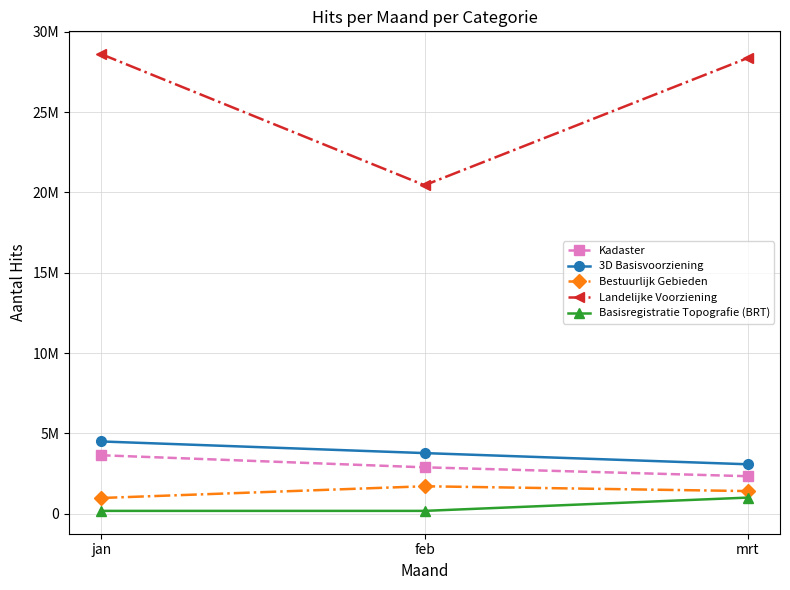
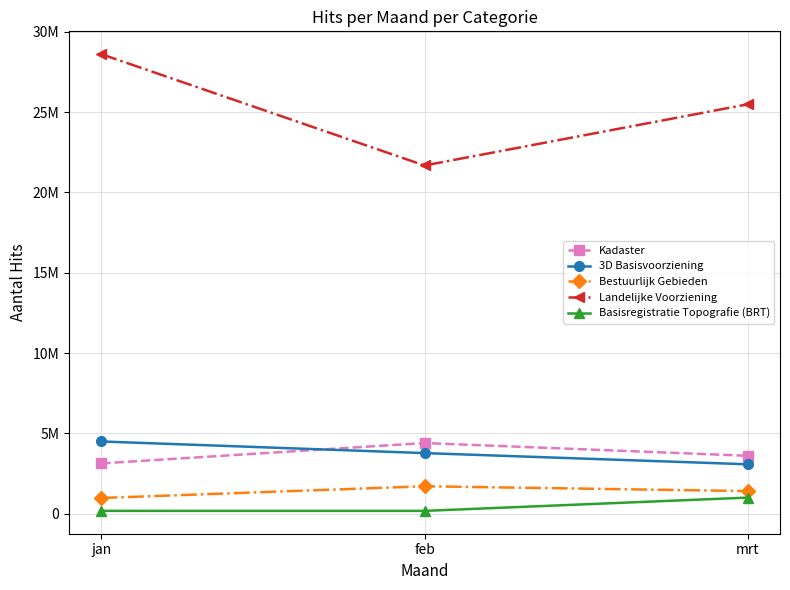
  {
    "Kadaster": {
-     "jan": 3600000,
-     "feb": 2900000,
-     "mrt": 2300000
+     "jan": 3100000,
+     "feb": 4400000,
+     "mrt": 3600000
    },
    "3D Basisvoorziening": {
      "jan": 4500000,
      "feb": 3800000,
      "mrt": 3100000
    },
    "Bestuurlijk Gebieden": {
      "jan": 1000000,
      "feb": 1700000,
      "mrt": 1400000
    },
    "Landelijke Voorziening": {
      "jan": 28600000,
-     "feb": 20500000,
-     "mrt": 28400000
+     "feb": 21700000,
+     "mrt": 25500000
    },
    "Basisregistratie Topografie (BRT)": {
      "jan": 200000,
      "feb": 200000,
      "mrt": 1000000
    }
  }
